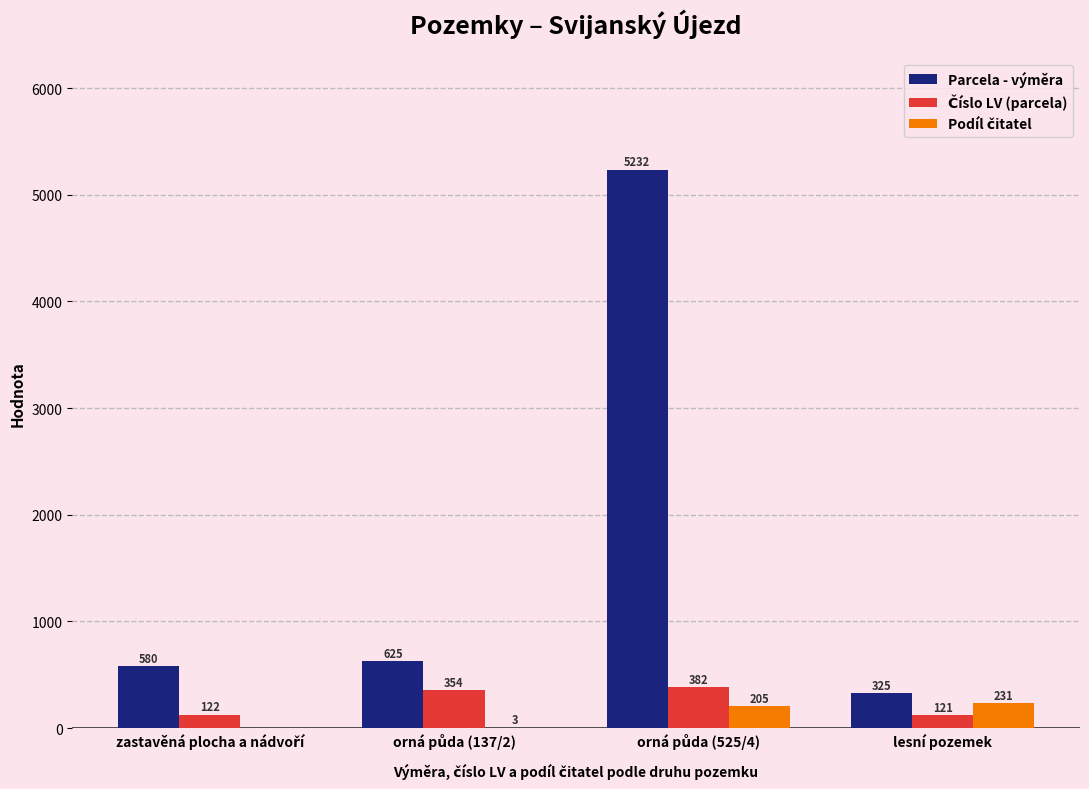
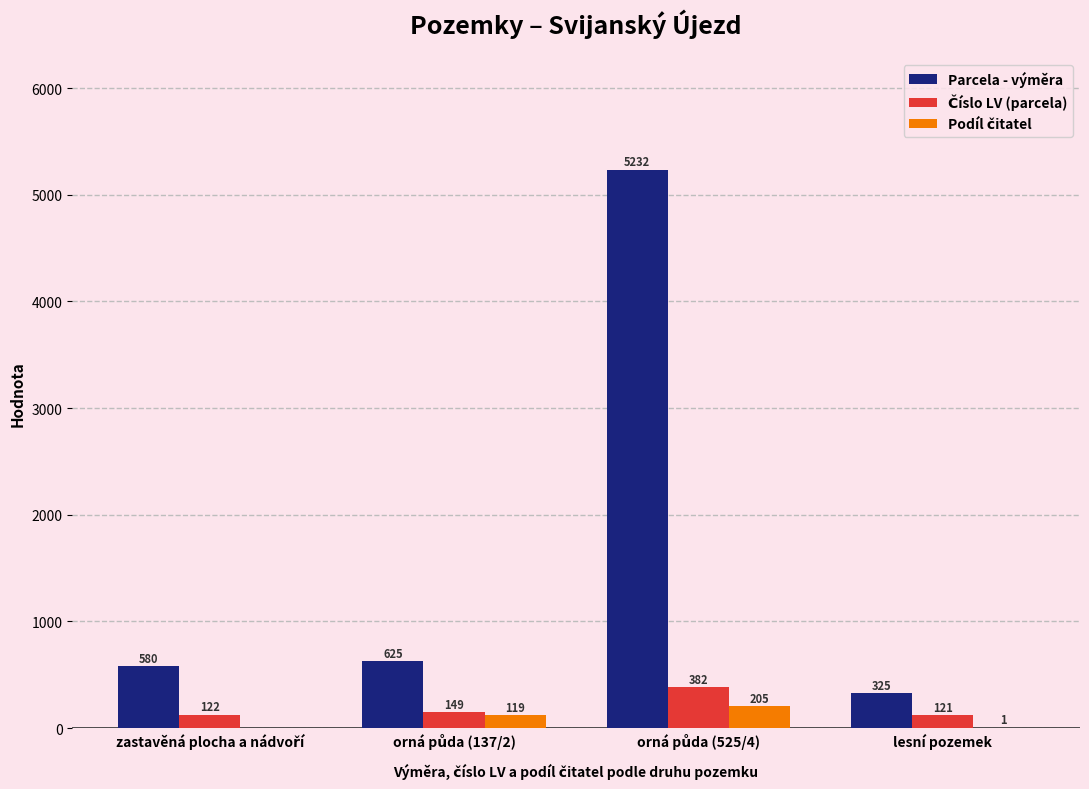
  {
    "Parcela - výměra": {
      "zastavěná plocha a nádvoří": 580,
      "orná půda (137/2)": 625,
      "orná půda (525/4)": 5232,
      "lesní pozemek": 325
    },
    "Číslo LV (parcela)": {
      "zastavěná plocha a nádvoří": 122,
-     "orná půda (137/2)": 354,
+     "orná půda (137/2)": 149,
      "orná půda (525/4)": 382,
      "lesní pozemek": 121
    },
    "Podíl čitatel": {
-     "orná půda (137/2)": 3,
+     "orná půda (137/2)": 119,
      "orná půda (525/4)": 205,
-     "lesní pozemek": 231
+     "lesní pozemek": 1
    }
  }
